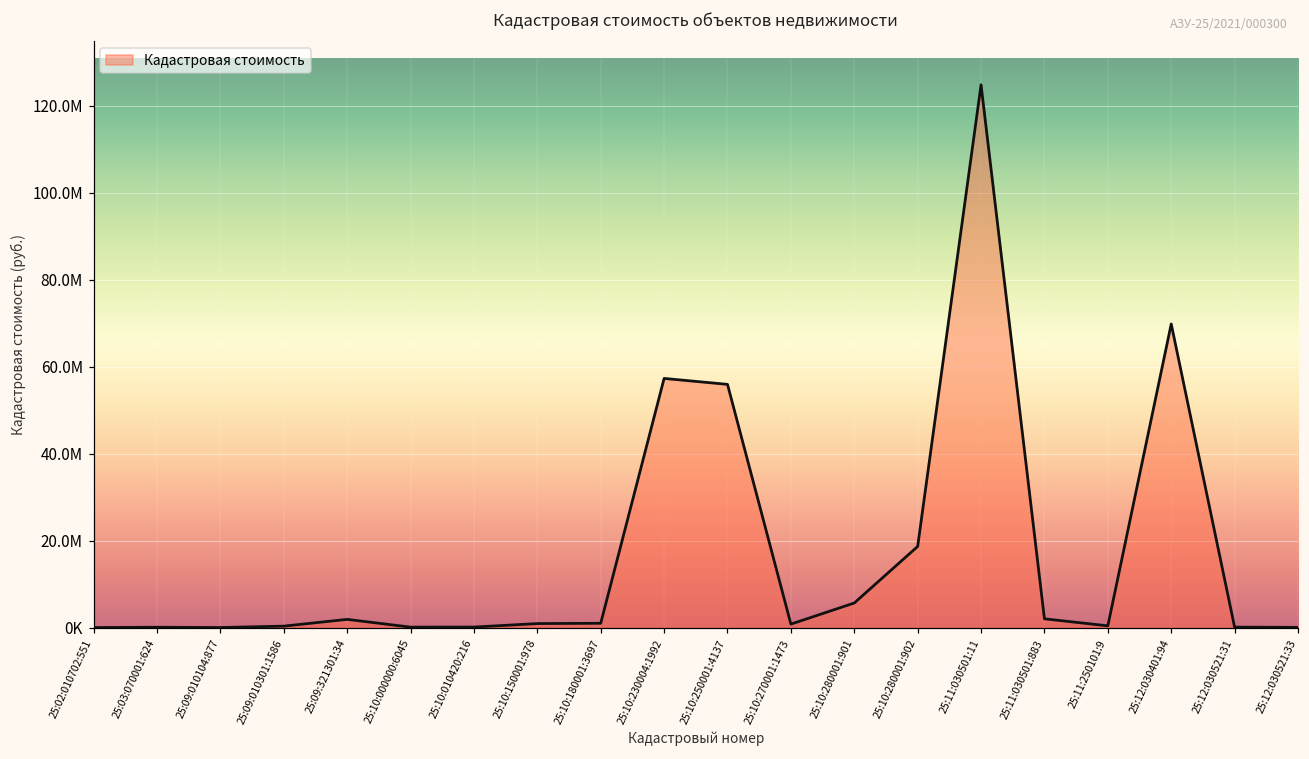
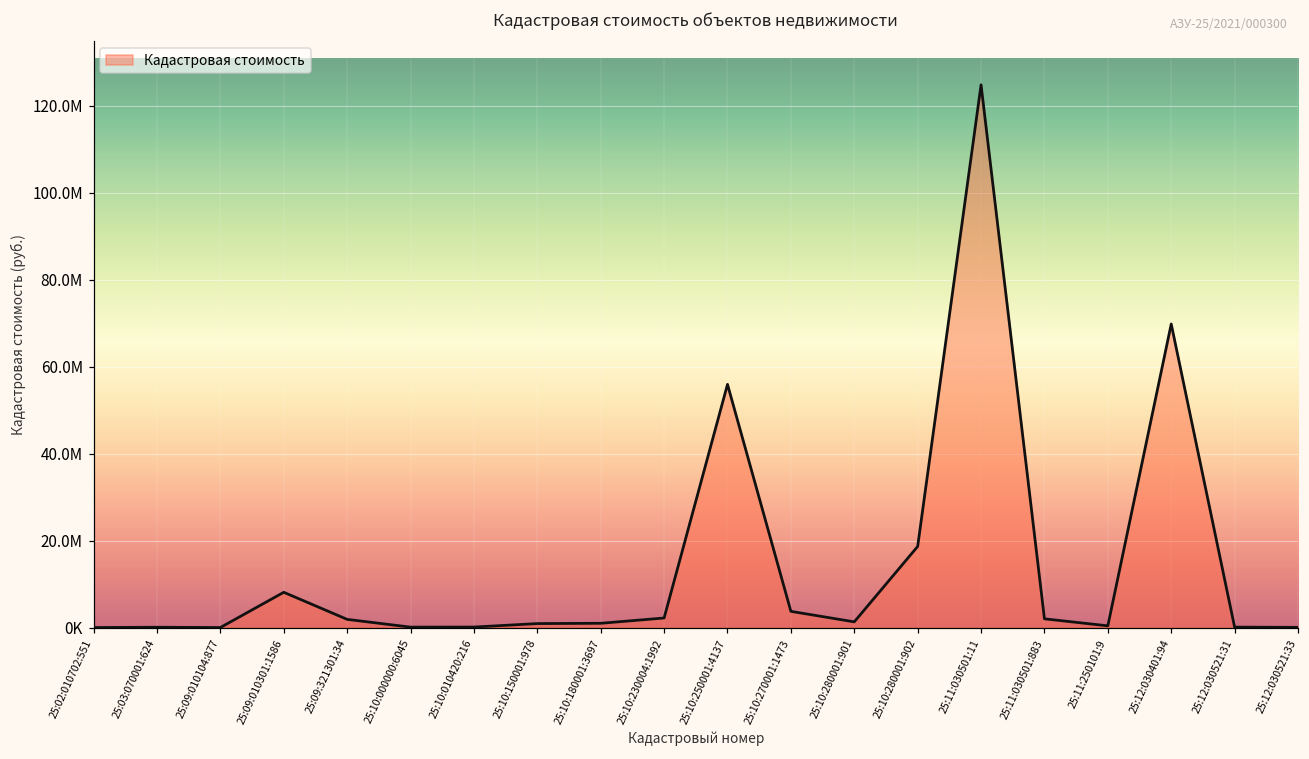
  {
    "25:02:010702:551": 0,
    "25:03:070001:624": 0,
    "25:09:010104:877": 0,
-   "25:09:010301:1586": 0,
+   "25:09:010301:1586": 8000000,
    "25:09:321301:34": 2000000,
    "25:10:000000:6045": 0,
    "25:10:010420:216": 0,
    "25:10:150001:978": 1000000,
    "25:10:180001:3697": 1000000,
-   "25:10:230004:1992": 57000000,
+   "25:10:230004:1992": 2000000,
    "25:10:250001:4137": 56000000,
-   "25:10:270001:1473": 1000000,
-   "25:10:280001:901": 6000000,
+   "25:10:270001:1473": 4000000,
+   "25:10:280001:901": 1000000,
    "25:10:280001:902": 19000000,
    "25:11:030501:11": 125000000,
    "25:11:030501:883": 2000000,
    "25:11:250101:9": 0,
    "25:12:030401:94": 70000000,
    "25:12:030521:31": 0,
    "25:12:030521:33": 0
  }
